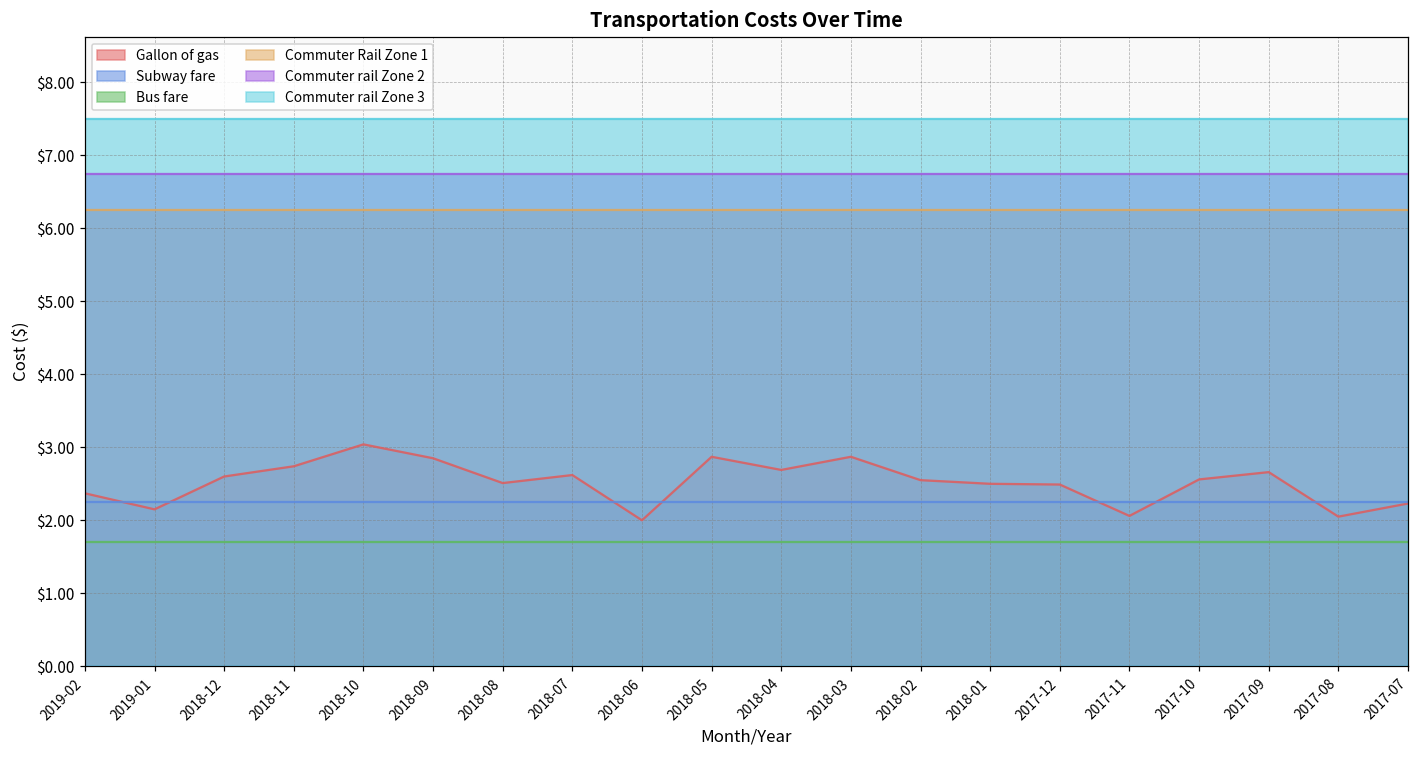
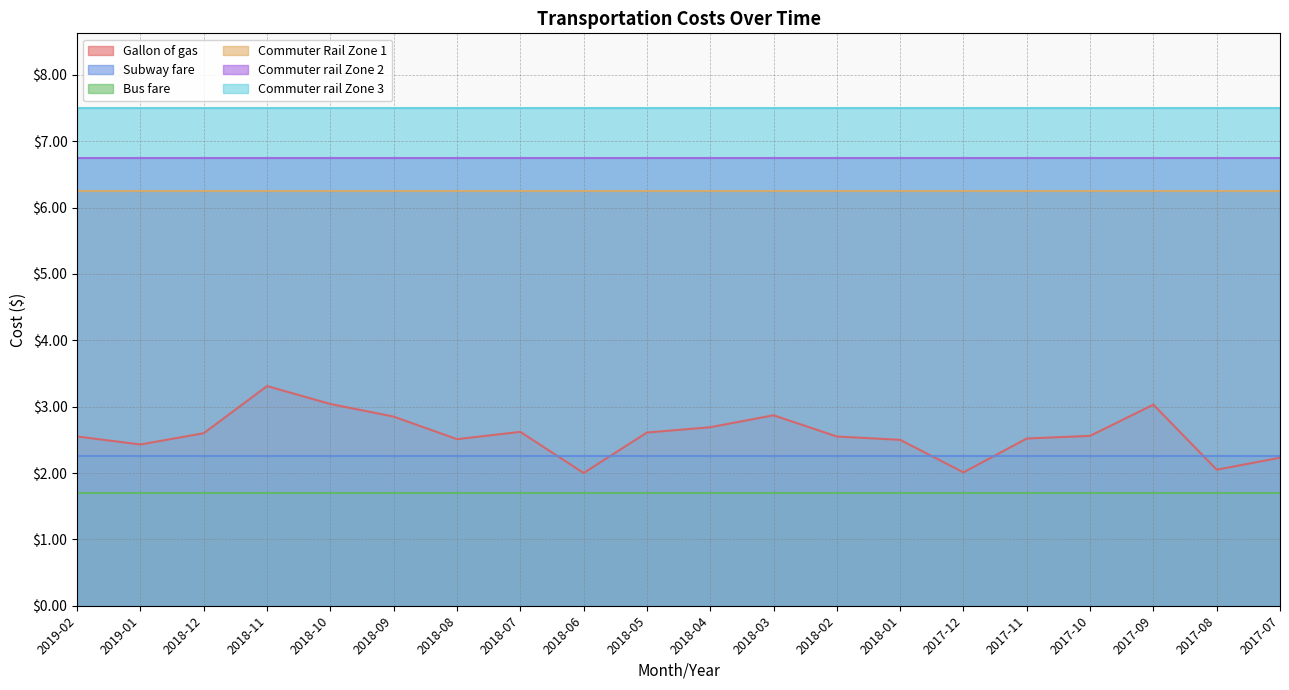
  {
    "Gallon of gas": {
-     "2019-02": "$2.4",
-     "2019-01": "$2.2",
+     "2019-02": "$2.6",
+     "2019-01": "$2.4",
      "2018-12": "$2.6",
-     "2018-11": "$2.7",
+     "2018-11": "$3.3",
      "2018-10": "$3.0",
      "2018-09": "$2.9",
      "2018-08": "$2.5",
      "2018-07": "$2.6",
      "2018-06": "$2.0",
-     "2018-05": "$2.9",
+     "2018-05": "$2.6",
      "2018-04": "$2.7",
      "2018-03": "$2.9",
      "2018-02": "$2.6",
      "2018-01": "$2.5",
-     "2017-12": "$2.5",
-     "2017-11": "$2.1",
+     "2017-12": "$2.0",
+     "2017-11": "$2.5",
      "2017-10": "$2.6",
-     "2017-09": "$2.7",
+     "2017-09": "$3.0",
      "2017-08": "$2.1"
    },
    "Bus fare": {
      "2019-02": "$1.7",
      "2019-01": "$1.7",
      "2018-12": "$1.7",
      "2018-11": "$1.7",
      "2018-10": "$1.7",
      "2018-09": "$1.7",
      "2018-08": "$1.7",
      "2018-07": "$1.7",
      "2018-06": "$1.7",
      "2018-05": "$1.7",
      "2018-04": "$1.7",
      "2018-03": "$1.7",
      "2018-02": "$1.7",
      "2018-01": "$1.7",
      "2017-12": "$1.7",
      "2017-11": "$1.7",
      "2017-10": "$1.7",
      "2017-09": "$1.7",
      "2017-08": "$1.7",
      "2017-07": "$1.7"
    },
    "Commuter Rail Zone 1": {
      "2019-02": "$6.3",
      "2019-01": "$6.3",
      "2018-12": "$6.3",
      "2018-11": "$6.3",
      "2018-10": "$6.3",
      "2018-09": "$6.3",
      "2018-08": "$6.3",
      "2018-07": "$6.3",
      "2018-06": "$6.3",
      "2018-05": "$6.3",
      "2018-04": "$6.3",
      "2018-03": "$6.3",
      "2018-02": "$6.3",
      "2018-01": "$6.3",
      "2017-12": "$6.3",
      "2017-11": "$6.3",
      "2017-10": "$6.3",
      "2017-09": "$6.3",
      "2017-08": "$6.3",
      "2017-07": "$6.3"
    },
    "Commuter rail Zone 2": {
      "2019-02": "$6.8",
      "2019-01": "$6.8",
      "2018-12": "$6.8",
      "2018-11": "$6.8",
      "2018-10": "$6.8",
      "2018-09": "$6.8",
      "2018-08": "$6.8",
      "2018-07": "$6.8",
      "2018-06": "$6.8",
      "2018-05": "$6.8",
      "2018-04": "$6.8",
      "2018-03": "$6.8",
      "2018-02": "$6.8",
      "2018-01": "$6.8",
      "2017-12": "$6.8",
      "2017-11": "$6.8",
      "2017-10": "$6.8",
      "2017-09": "$6.8",
      "2017-08": "$6.8",
      "2017-07": "$6.8"
    }
  }
